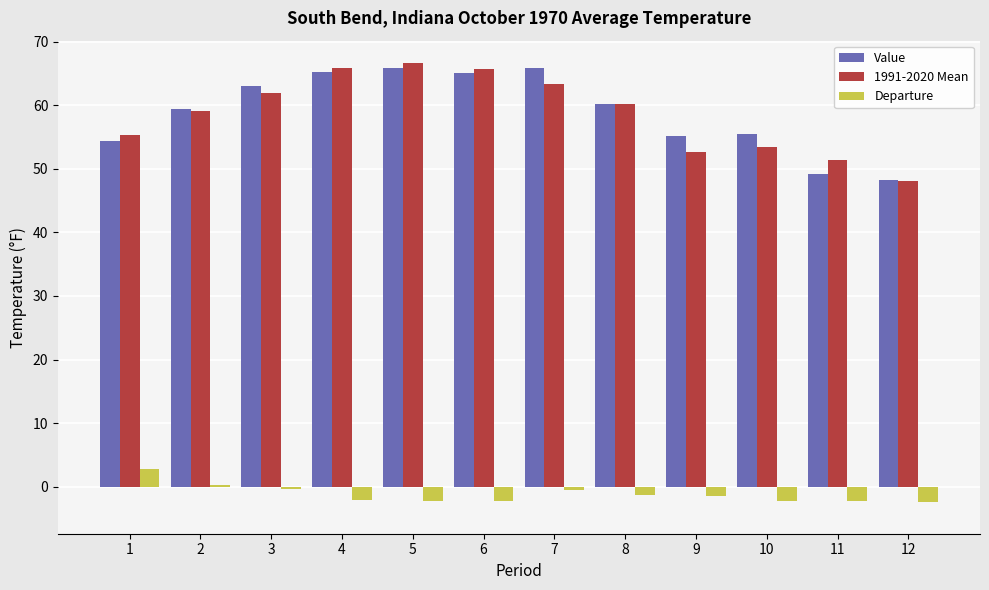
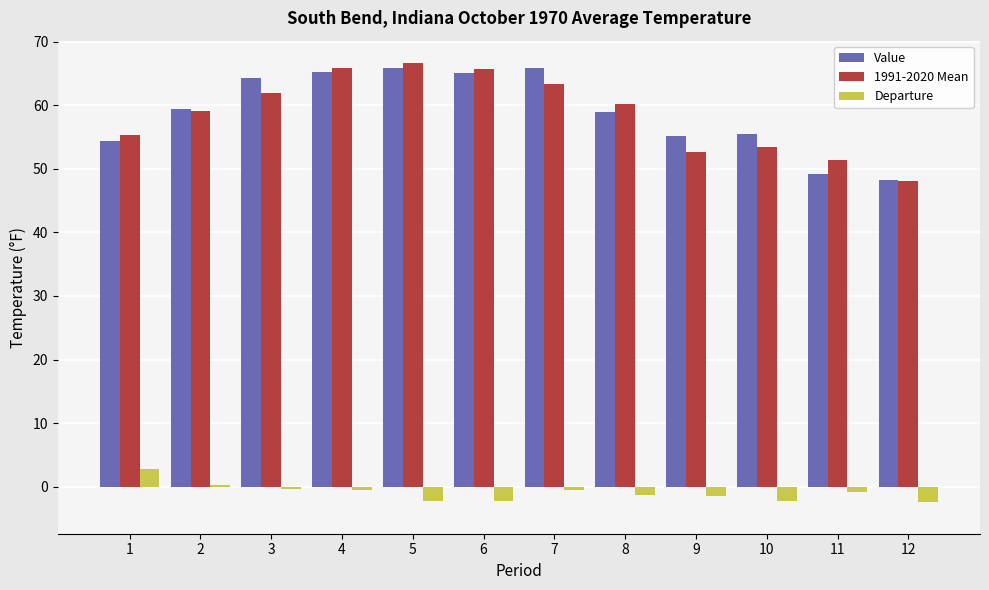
  {
    "Value": {
      "1": 54,
      "2": 59,
-     "3": 63,
+     "3": 64,
      "4": 65,
      "5": 66,
      "6": 65,
      "7": 66,
-     "8": 60,
+     "8": 59,
      "9": 55,
      "10": 55,
      "11": 49,
      "12": 48
    },
    "1991-2020 Mean": {
      "1": 55,
      "2": 59,
      "3": 62,
      "4": 66,
      "5": 67,
      "6": 66,
      "7": 63,
      "8": 60,
      "9": 53,
      "10": 54,
      "11": 51,
      "12": 48
    },
    "Departure": {
      "1": 3,
-     "4": -2,
+     "4": -1,
      "5": -2,
      "6": -2,
      "7": -1,
      "8": -1,
      "9": -1,
      "10": -2,
-     "11": -2,
+     "11": -1,
      "12": -2
    }
  }
